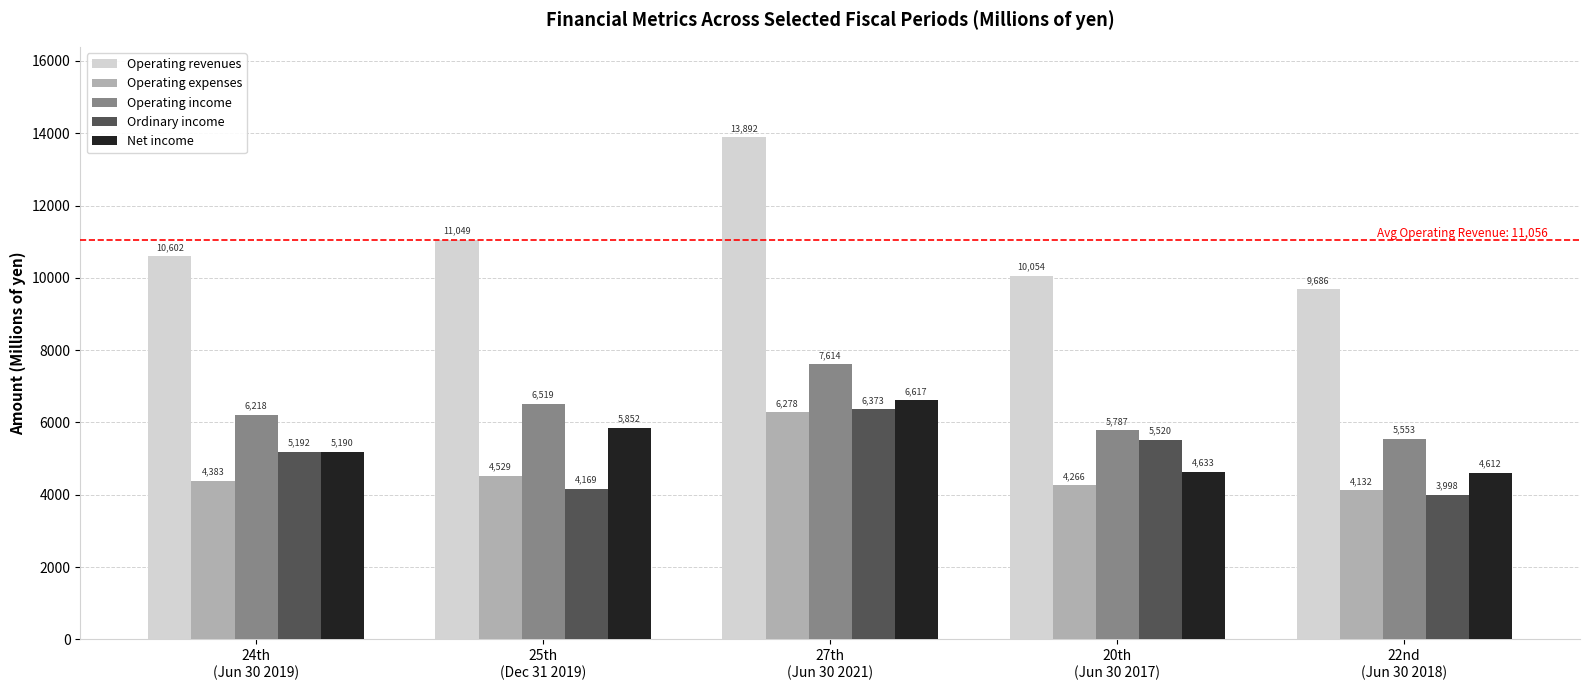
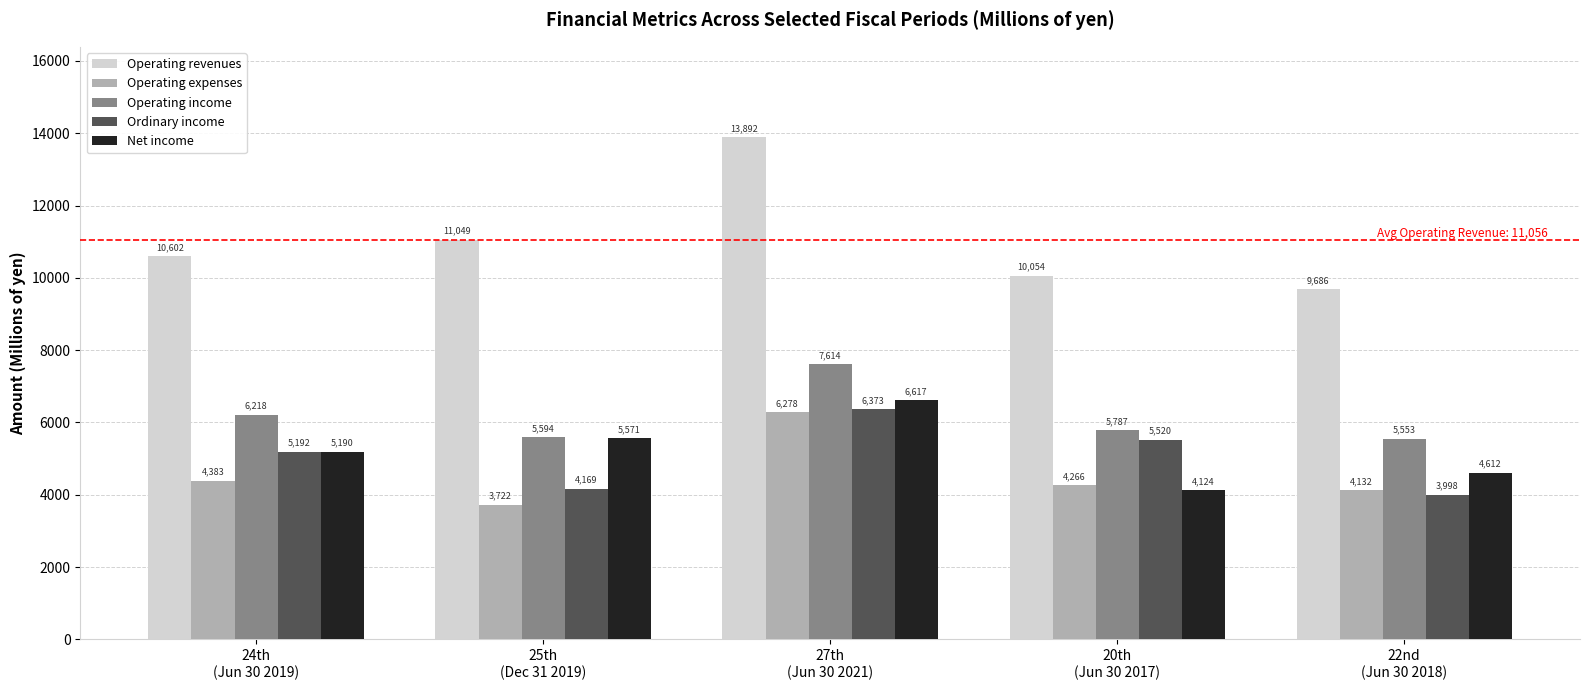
  {
    "Operating revenues": {
      "24th (Jun 30 2019)": "10,602",
      "25th (Dec 31 2019)": "11,049",
      "27th (Jun 30 2021)": "13,892",
      "20th (Jun 30 2017)": "10,054",
      "22nd (Jun 30 2018)": "9,686"
    },
    "Operating expenses": {
      "24th (Jun 30 2019)": "4,383",
-     "25th (Dec 31 2019)": "4,529",
+     "25th (Dec 31 2019)": "3,722",
      "27th (Jun 30 2021)": "6,278",
      "20th (Jun 30 2017)": "4,266",
      "22nd (Jun 30 2018)": "4,132"
    },
    "Operating income": {
      "24th (Jun 30 2019)": "6,218",
-     "25th (Dec 31 2019)": "6,519",
+     "25th (Dec 31 2019)": "5,594",
      "27th (Jun 30 2021)": "7,614",
      "20th (Jun 30 2017)": "5,787",
      "22nd (Jun 30 2018)": "5,553"
    },
    "Ordinary income": {
      "24th (Jun 30 2019)": "5,192",
      "25th (Dec 31 2019)": "4,169",
      "27th (Jun 30 2021)": "6,373",
      "20th (Jun 30 2017)": "5,520",
      "22nd (Jun 30 2018)": "3,998"
    },
    "Net income": {
      "24th (Jun 30 2019)": "5,190",
-     "25th (Dec 31 2019)": "5,852",
+     "25th (Dec 31 2019)": "5,571",
      "27th (Jun 30 2021)": "6,617",
-     "20th (Jun 30 2017)": "4,633",
+     "20th (Jun 30 2017)": "4,124",
      "22nd (Jun 30 2018)": "4,612"
    }
  }
